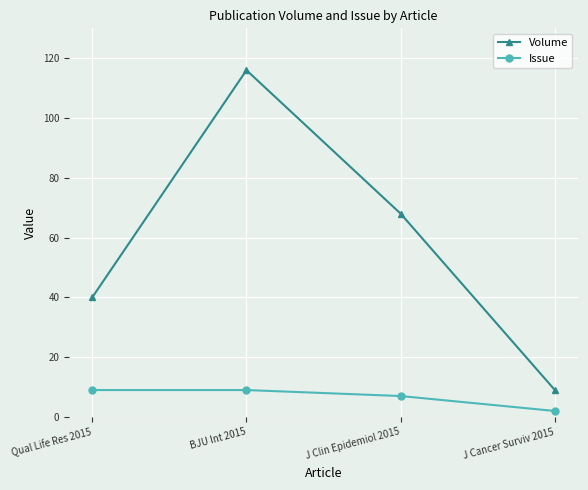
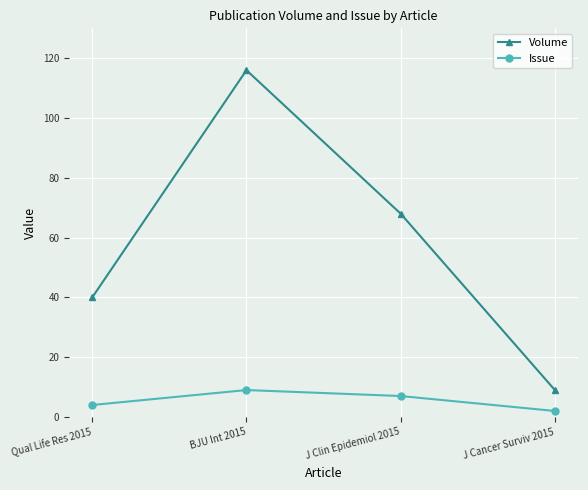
  {
    "Volume": {
      "Qual Life Res 2015": 40,
      "BJU Int 2015": 116,
      "J Clin Epidemiol 2015": 68,
      "J Cancer Surviv 2015": 9
    },
    "Issue": {
-     "Qual Life Res 2015": 9,
+     "Qual Life Res 2015": 4,
      "BJU Int 2015": 9,
      "J Clin Epidemiol 2015": 7,
      "J Cancer Surviv 2015": 2
    }
  }
